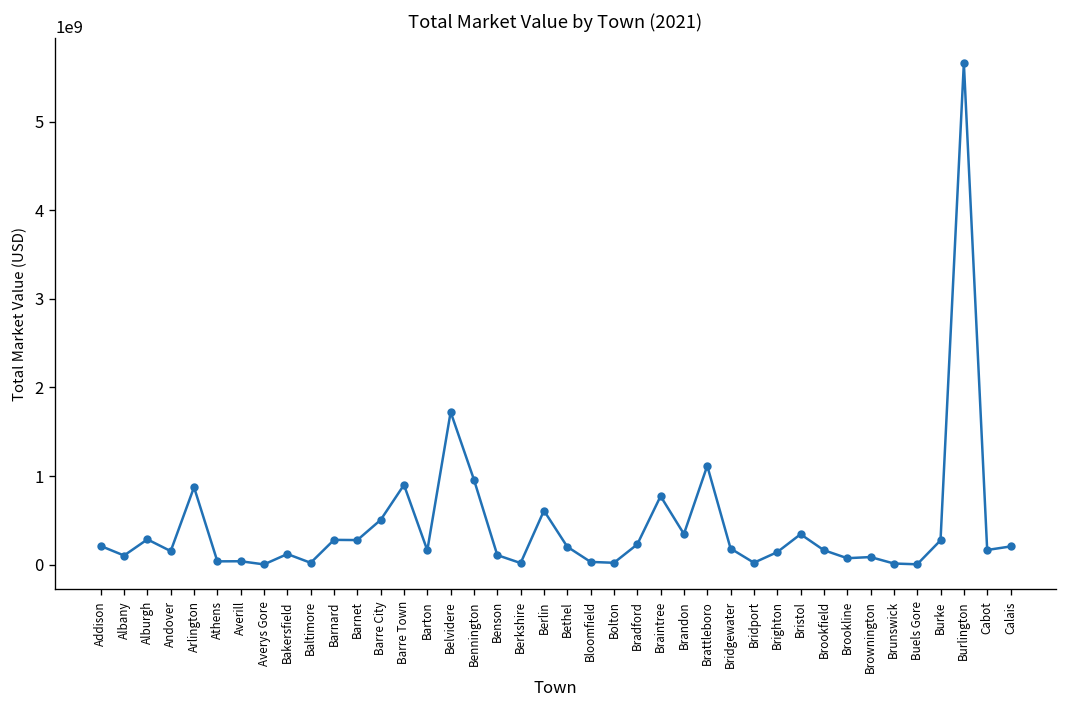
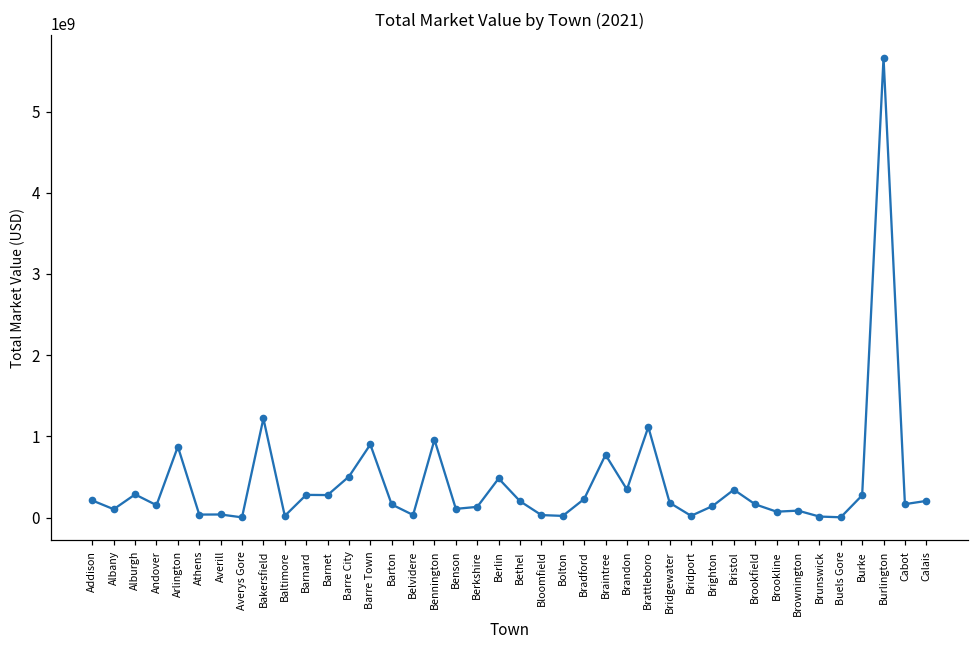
  {
    "Addison": 200000000,
    "Albany": 100000000,
    "Alburgh": 300000000,
    "Andover": 200000000,
    "Arlington": 900000000,
    "Athens": 0,
    "Averill": 0,
    "Averys Gore": 0,
-   "Bakersfield": 100000000,
+   "Bakersfield": 1200000000,
    "Baltimore": 0,
    "Barnard": 300000000,
    "Barnet": 300000000,
    "Barre City": 500000000,
    "Barre Town": 900000000,
    "Barton": 200000000,
-   "Belvidere": 1700000000,
+   "Belvidere": 0,
    "Bennington": 1000000000,
    "Benson": 100000000,
-   "Berkshire": 0,
-   "Berlin": 600000000,
+   "Berkshire": 100000000,
+   "Berlin": 500000000,
    "Bethel": 200000000,
    "Bloomfield": 0,
    "Bolton": 0,
    "Bradford": 200000000,
    "Braintree": 800000000,
    "Brandon": 300000000,
    "Brattleboro": 1100000000,
    "Bridgewater": 200000000,
    "Bridport": 0,
    "Brighton": 100000000,
    "Bristol": 300000000,
    "Brookfield": 200000000,
    "Brookline": 100000000,
    "Brownington": 100000000,
    "Brunswick": 0,
    "Buels Gore": 0,
    "Burke": 300000000,
    "Burlington": 5700000000,
    "Cabot": 200000000,
    "Calais": 200000000
  }
